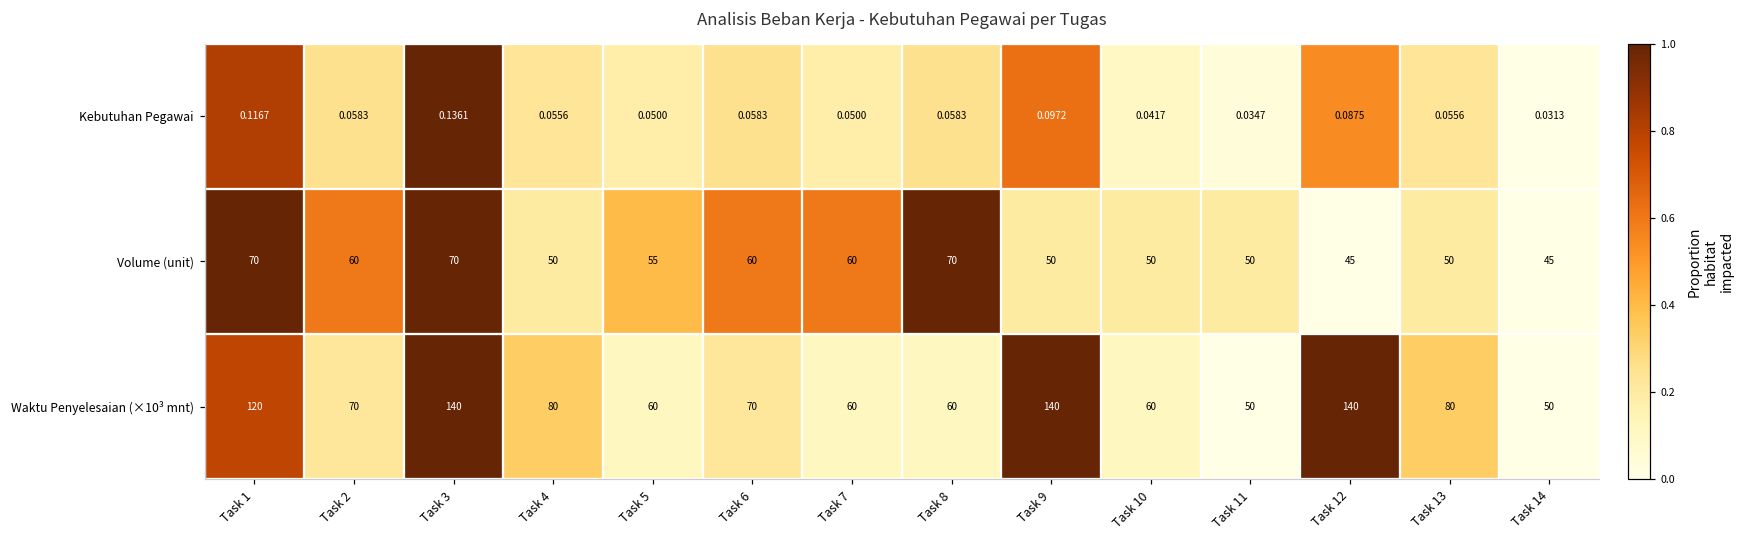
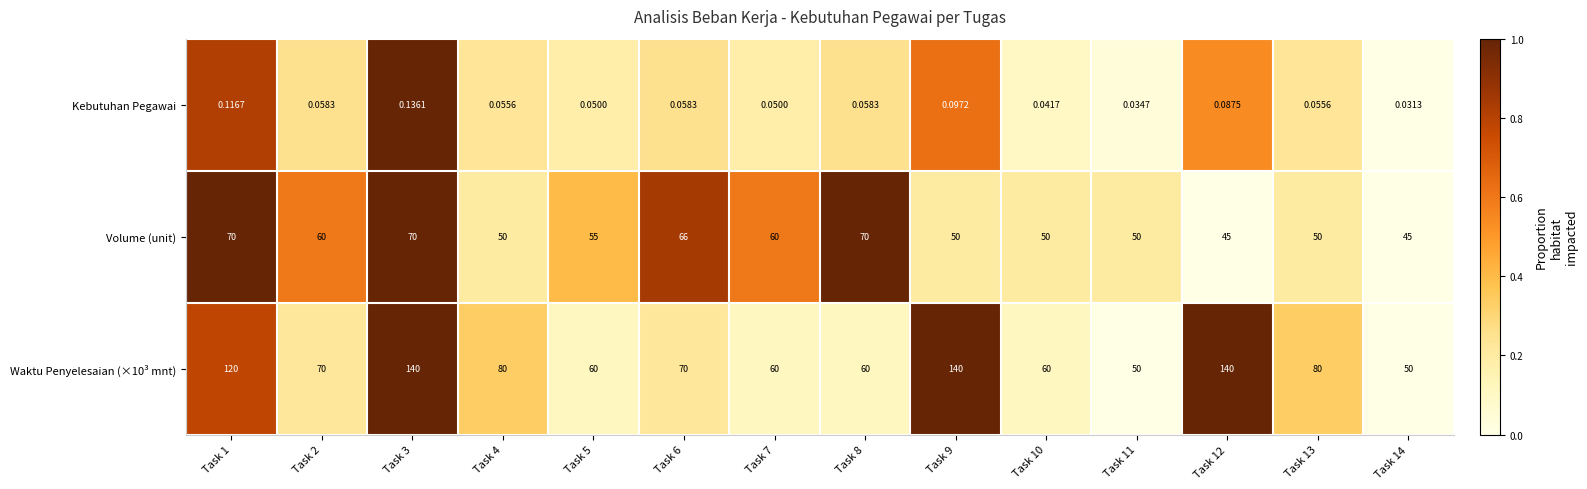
  {
    "Kebutuhan Pegawai": {
      "Task 1": 0.1167,
      "Task 2": 0.0583,
      "Task 3": 0.1361,
      "Task 4": 0.0556,
      "Task 5": 0.0500,
      "Task 6": 0.0583,
      "Task 7": 0.0500,
      "Task 8": 0.0583,
      "Task 9": 0.0972,
      "Task 10": 0.0417,
      "Task 11": 0.0347,
      "Task 12": 0.0875,
      "Task 13": 0.0556,
      "Task 14": 0.0313
    },
    "Volume (unit)": {
      "Task 1": 70,
      "Task 2": 60,
      "Task 3": 70,
      "Task 4": 50,
      "Task 5": 55,
-     "Task 6": 60,
+     "Task 6": 66,
      "Task 7": 60,
      "Task 8": 70,
      "Task 9": 50,
      "Task 10": 50,
      "Task 11": 50,
      "Task 12": 45,
      "Task 13": 50,
      "Task 14": 45
    },
    "Waktu Penyelesaian (×10³ mnt)": {
      "Task 1": 120,
      "Task 2": 70,
      "Task 3": 140,
      "Task 4": 80,
      "Task 5": 60,
      "Task 6": 70,
      "Task 7": 60,
      "Task 8": 60,
      "Task 9": 140,
      "Task 10": 60,
      "Task 11": 50,
      "Task 12": 140,
      "Task 13": 80,
      "Task 14": 50
    }
  }
